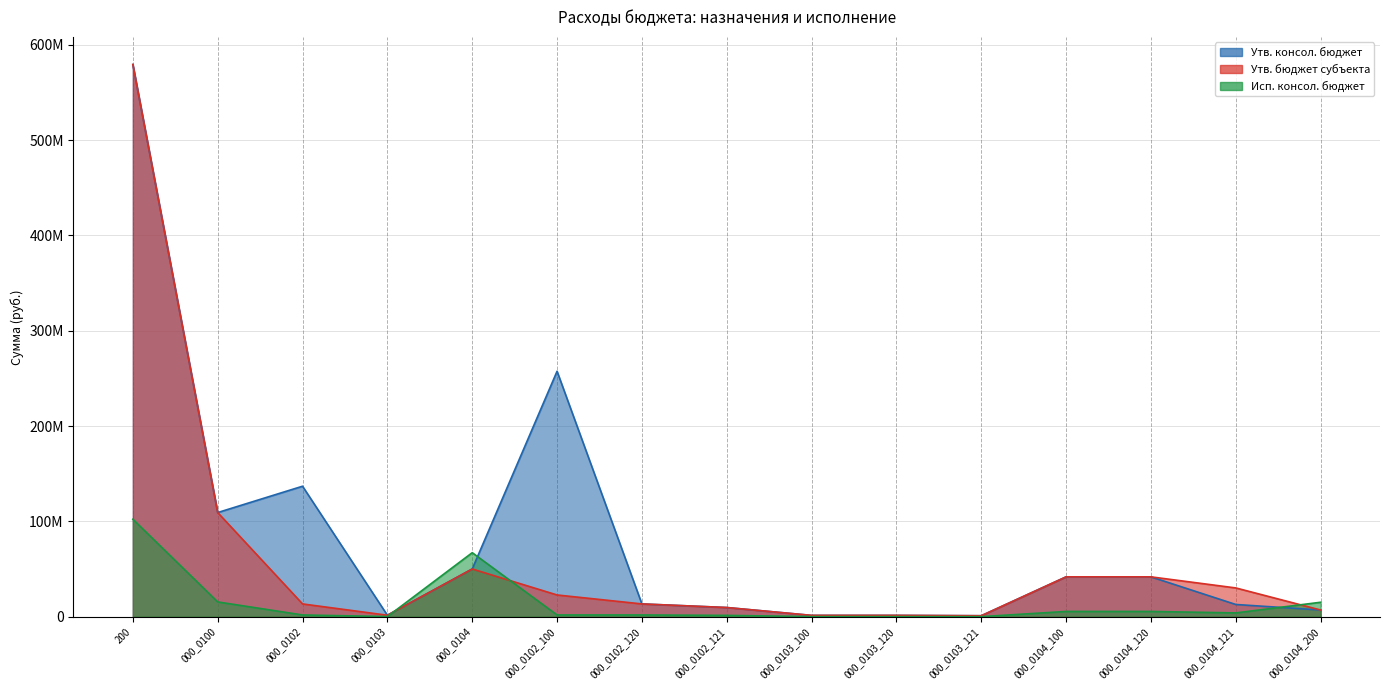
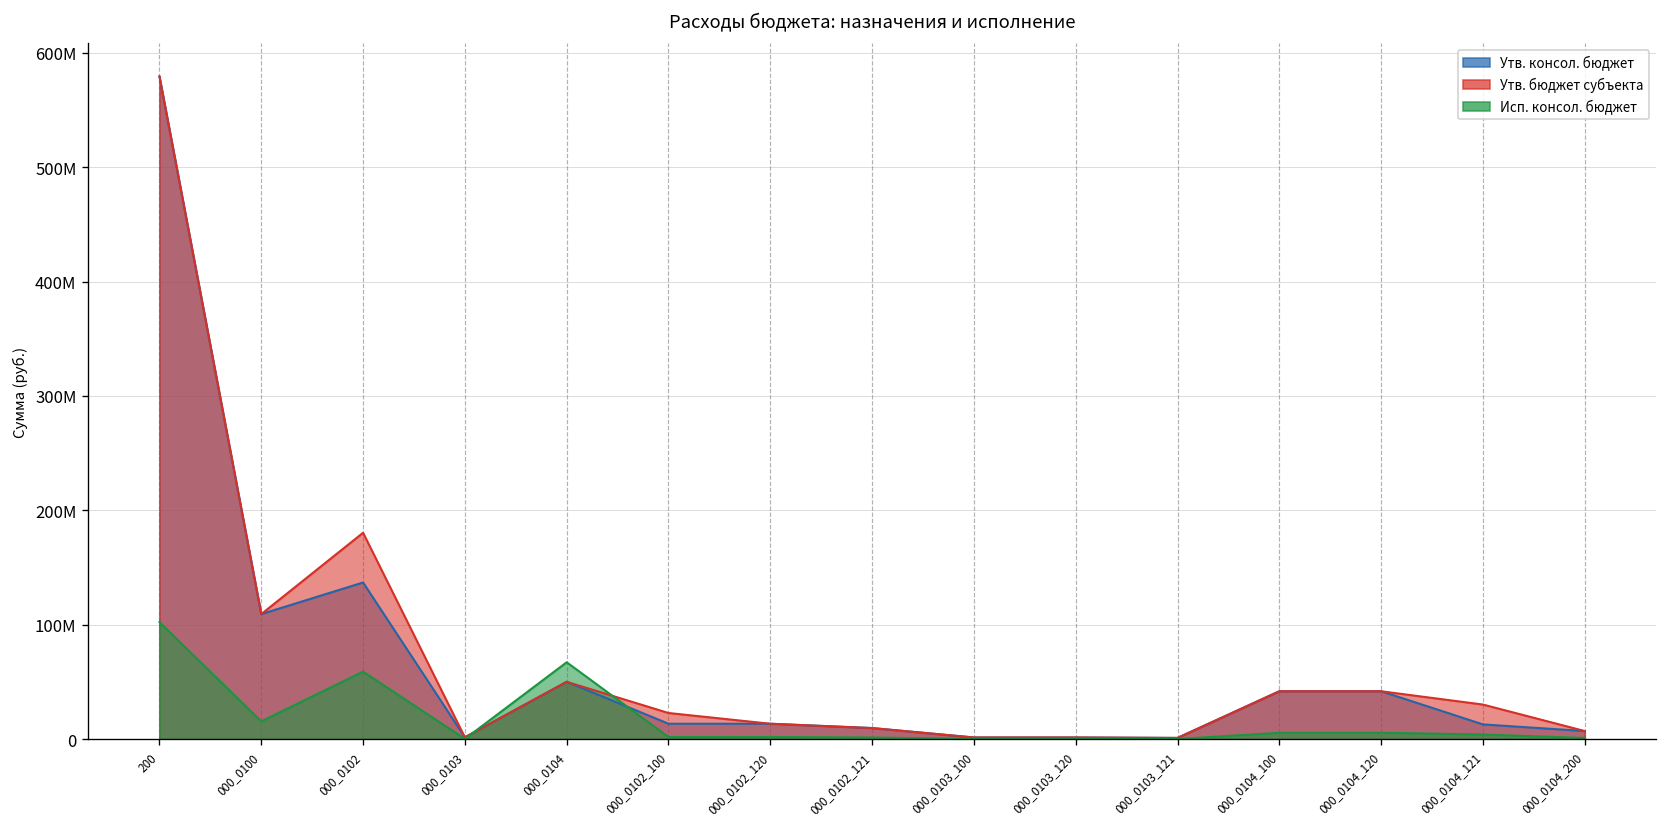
  {
    "Утв. консол. бюджет": {
      "000_0102": 140000000,
-     "000_0102_100": 260000000,
+     "000_0102_100": 10000000,
      "000_0104_121": 10000000
    },
    "Утв. бюджет субъекта": {
-     "000_0102": 10000000,
+     "000_0102": 180000000,
      "000_0102_100": 20000000,
      "000_0104_121": 30000000
    },
    "Исп. консол. бюджет": {
      "200": 100000000,
      "000_0100": 20000000,
-     "000_0102": 0,
+     "000_0102": 60000000,
      "000_0104": 70000000,
      "000_0102_100": 0,
      "000_0102_120": 0,
      "000_0102_121": 0,
      "000_0104_100": 10000000,
      "000_0104_120": 10000000,
      "000_0104_121": 0,
-     "000_0104_200": 20000000
+     "000_0104_200": 0
    }
  }
